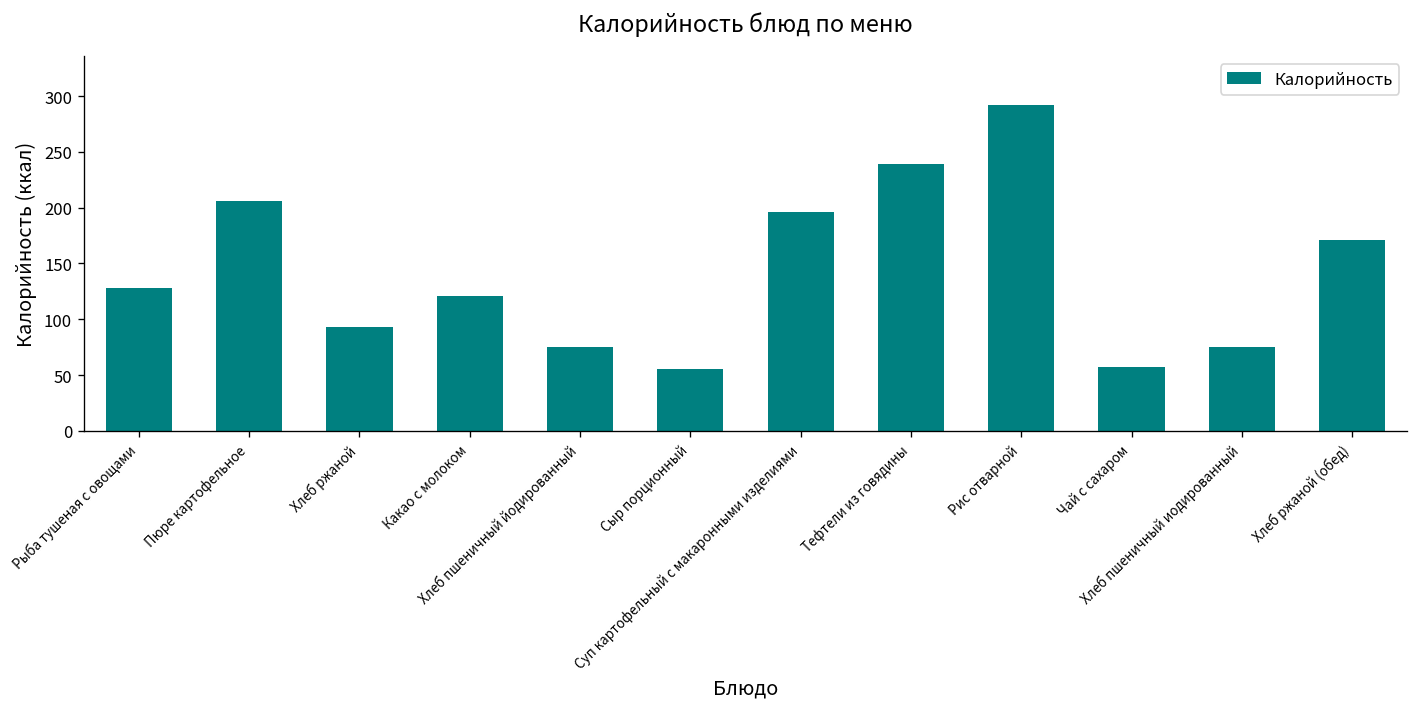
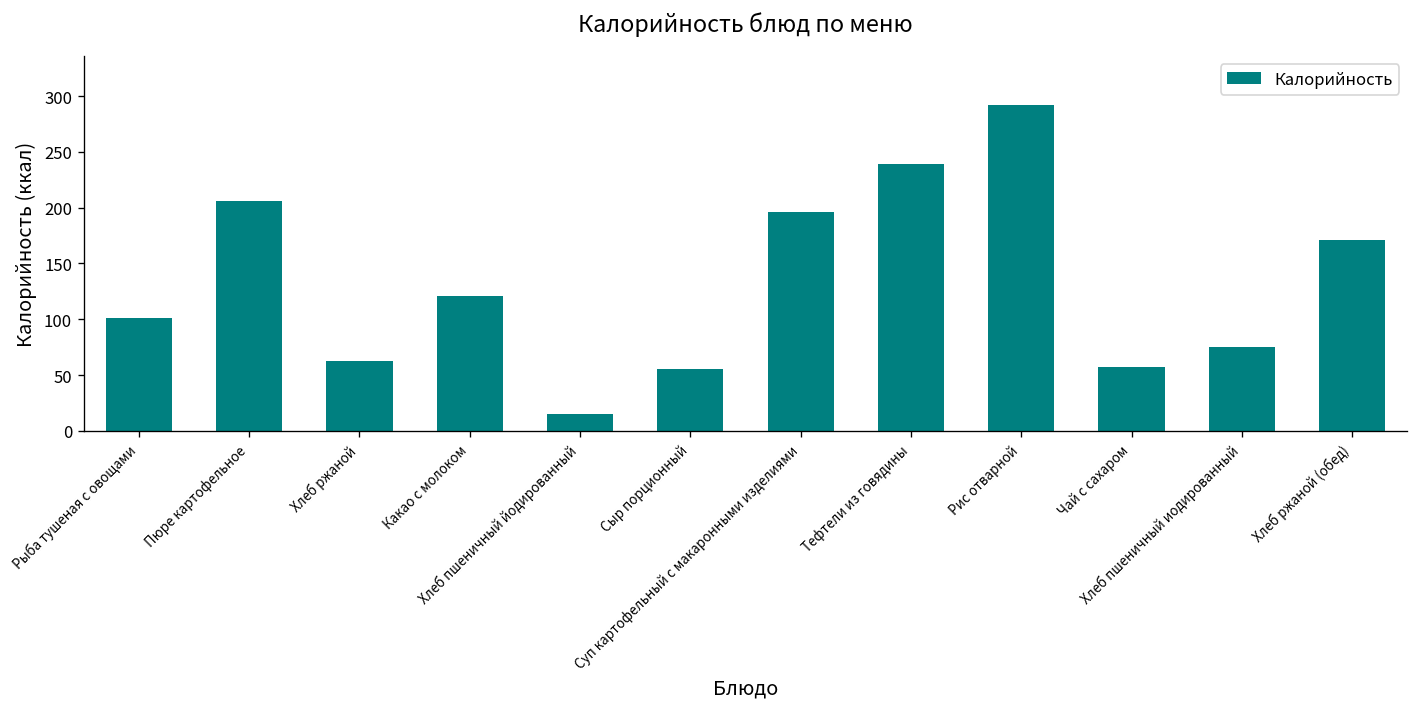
  {
-   "Рыба тушеная с овощами": 130,
+   "Рыба тушеная с овощами": 100,
    "Пюре картофельное": 210,
-   "Хлеб ржаной": 90,
+   "Хлеб ржаной": 60,
    "Какао с молоком": 120,
-   "Хлеб пшеничный йодированный": 80,
+   "Хлеб пшеничный йодированный": 20,
    "Сыр порционный": 60,
    "Суп картофельный с макаронными изделиями": 200,
    "Тефтели из говядины": 240,
    "Рис отварной": 290,
    "Чай с сахаром": 60,
    "Хлеб пшеничный иодированный": 80,
    "Хлеб ржаной (обед)": 170
  }
